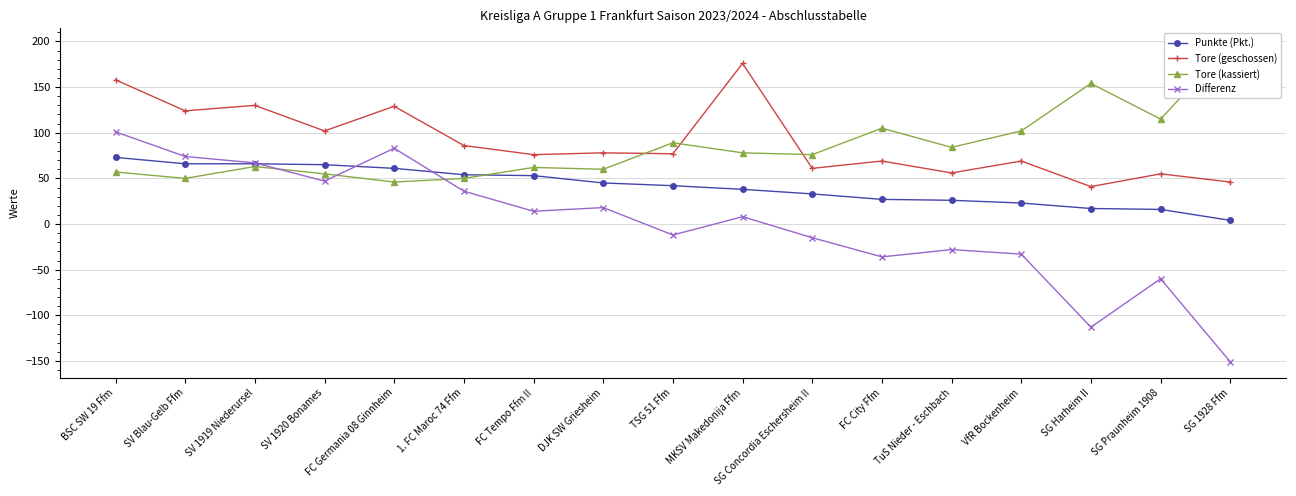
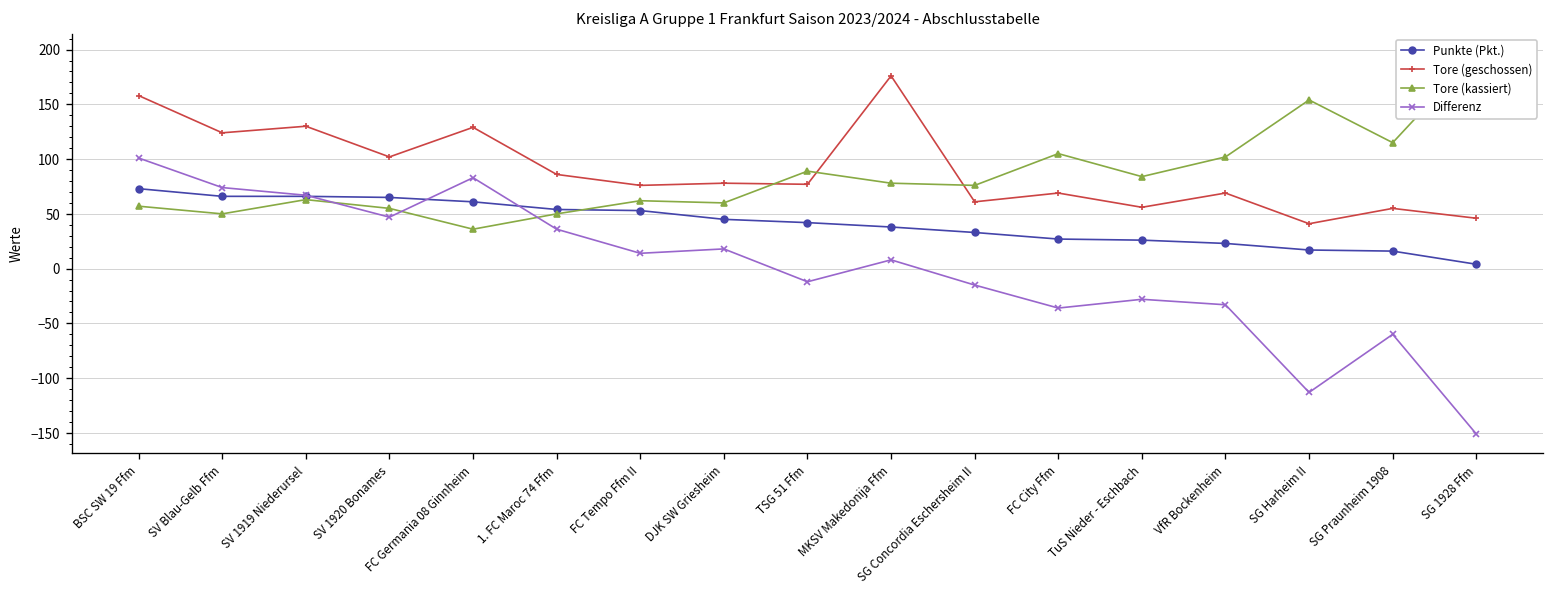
  {
    "Punkte (Pkt.)": {
      "BSC SW 19 Ffm": 70,
      "SV Blau-Gelb Ffm": 70,
      "SV 1920 Bonames": 70,
      "FC Germania 08 Ginnheim": 60,
      "1. FC Maroc 74 Ffm": 50,
      "FC Tempo Ffm II": 50,
      "DJK SW Griesheim": 50,
      "TSG 51 Ffm": 40,
      "MKSV Makedonija Ffm": 40,
      "SG Concordia Eschersheim II": 30,
      "FC City Ffm": 30,
      "TuS Nieder - Eschbach": 30,
      "VfR Bockenheim": 20,
      "SG Harheim II": 20,
      "SG Praunheim 1908": 20,
      "SG 1928 Ffm": 0
    },
    "Tore (geschossen)": {
      "BSC SW 19 Ffm": 160,
      "SV Blau-Gelb Ffm": 120,
      "SV 1919 Niederursel": 130,
      "SV 1920 Bonames": 100,
      "FC Germania 08 Ginnheim": 130,
      "1. FC Maroc 74 Ffm": 90,
      "FC Tempo Ffm II": 80,
      "DJK SW Griesheim": 80,
      "TSG 51 Ffm": 80,
      "MKSV Makedonija Ffm": 180,
      "SG Concordia Eschersheim II": 60,
      "FC City Ffm": 70,
      "TuS Nieder - Eschbach": 60,
      "VfR Bockenheim": 70,
      "SG Harheim II": 40,
      "SG Praunheim 1908": 60,
      "SG 1928 Ffm": 50
    },
    "Tore (kassiert)": {
      "BSC SW 19 Ffm": 60,
      "SV Blau-Gelb Ffm": 50,
      "SV 1919 Niederursel": 60,
      "SV 1920 Bonames": 60,
-     "FC Germania 08 Ginnheim": 50,
+     "FC Germania 08 Ginnheim": 40,
      "1. FC Maroc 74 Ffm": 50,
      "FC Tempo Ffm II": 60,
      "DJK SW Griesheim": 60,
      "TSG 51 Ffm": 90,
      "MKSV Makedonija Ffm": 80,
      "SG Concordia Eschersheim II": 80,
      "FC City Ffm": 110,
      "TuS Nieder - Eschbach": 80,
      "VfR Bockenheim": 100,
      "SG Harheim II": 150,
      "SG Praunheim 1908": 120
    },
    "Differenz": {
      "BSC SW 19 Ffm": 100,
      "SV Blau-Gelb Ffm": 70,
      "SV 1920 Bonames": 50,
      "FC Germania 08 Ginnheim": 80,
      "1. FC Maroc 74 Ffm": 40,
      "FC Tempo Ffm II": 10,
      "DJK SW Griesheim": 20,
      "TSG 51 Ffm": -10,
      "MKSV Makedonija Ffm": 10,
      "SG Concordia Eschersheim II": -20,
      "FC City Ffm": -40,
      "TuS Nieder - Eschbach": -30,
      "VfR Bockenheim": -30,
      "SG Harheim II": -110,
      "SG Praunheim 1908": -60,
      "SG 1928 Ffm": -150
    }
  }
